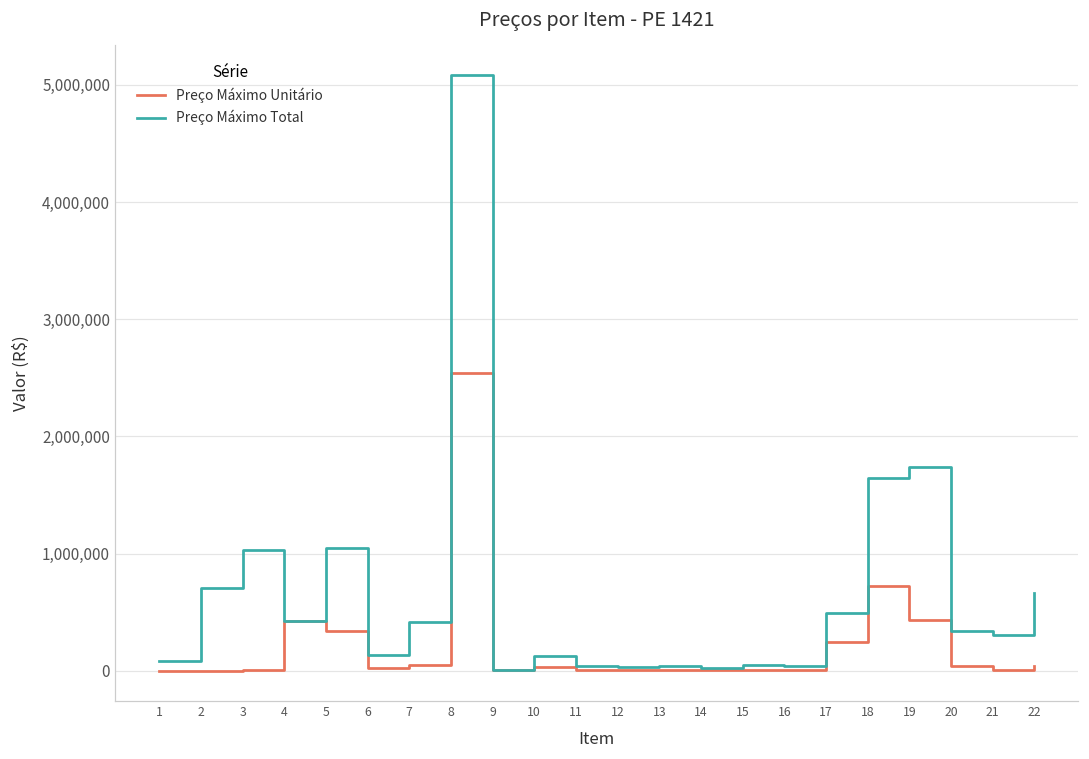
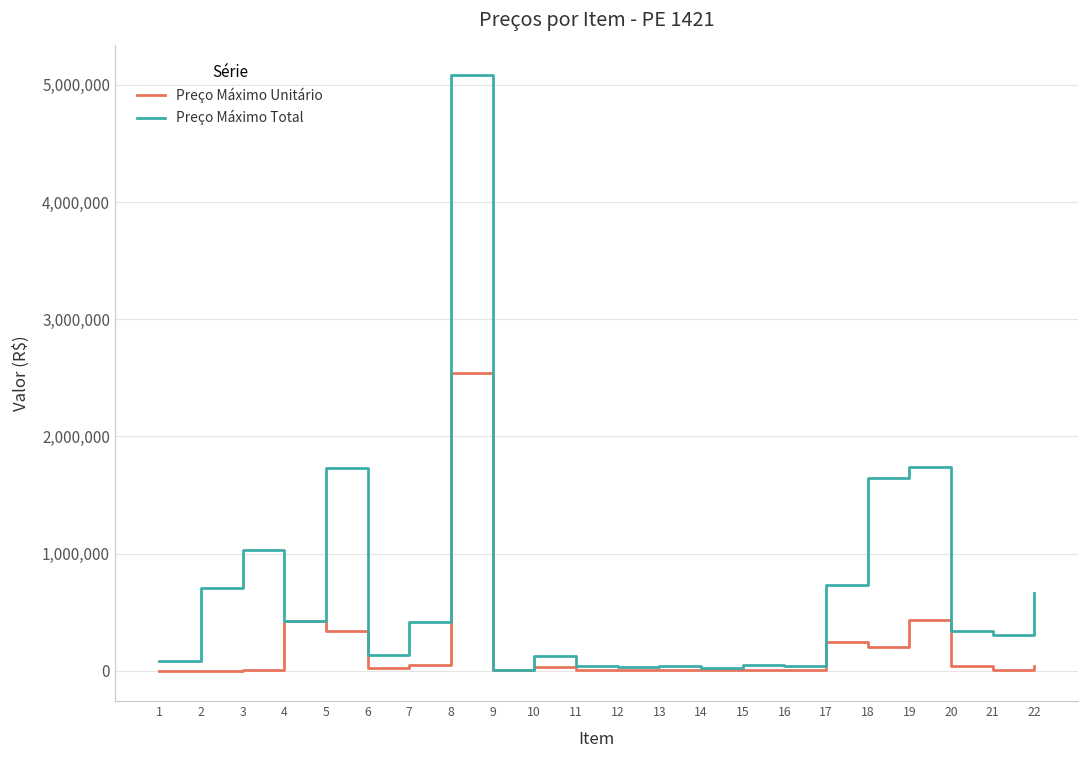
  {
    "Preço Máximo Unitário": {
      "1": "0",
      "2": "0",
      "3": "10,000",
      "5": "340,000",
      "6": "30,000",
      "7": "50,000",
      "8": "2,540,000",
      "10": "30,000",
      "11": "10,000",
      "12": "10,000",
      "13": "10,000",
      "15": "10,000",
      "16": "10,000",
      "17": "250,000",
-     "18": "720,000",
+     "18": "210,000",
      "19": "440,000",
      "20": "40,000",
      "21": "0",
      "22": "40,000"
    },
    "Preço Máximo Total": {
      "1": "80,000",
      "2": "710,000",
      "3": "1,030,000",
-     "5": "1,050,000",
+     "5": "1,740,000",
      "6": "130,000",
      "7": "410,000",
      "8": "5,090,000",
      "10": "130,000",
      "11": "40,000",
      "12": "40,000",
      "13": "40,000",
      "15": "50,000",
      "16": "40,000",
-     "17": "500,000",
+     "17": "730,000",
      "18": "1,650,000",
      "19": "1,740,000",
      "20": "340,000",
      "21": "300,000",
      "22": "670,000"
    }
  }
